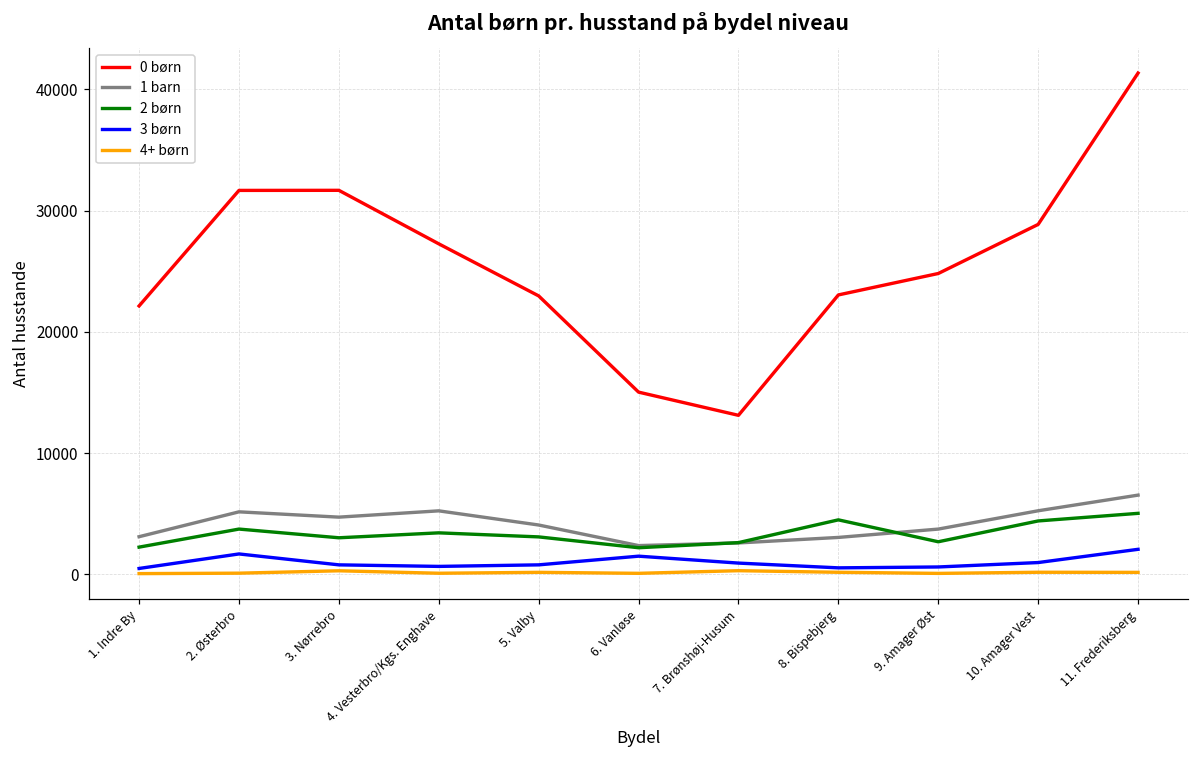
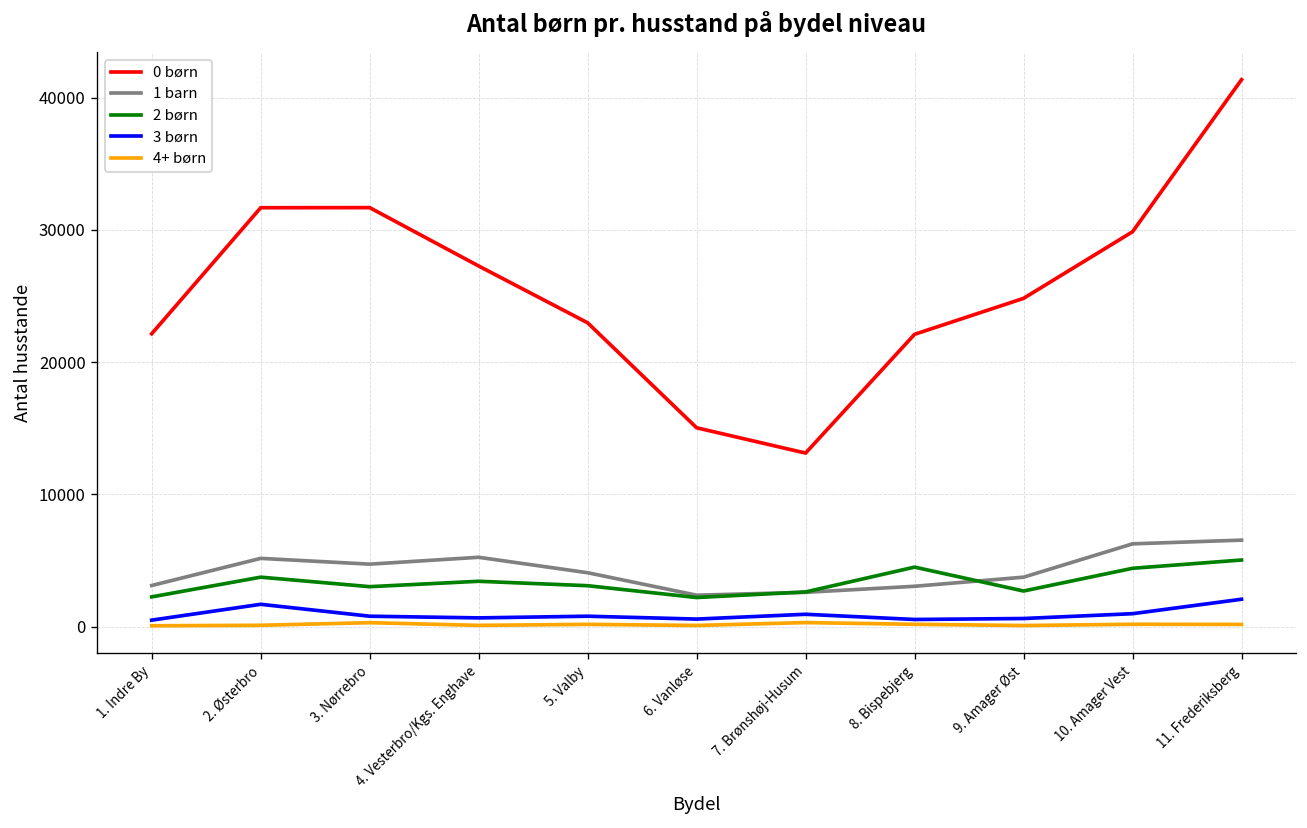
  {
    "0 børn": {
      "1. Indre By": 22100,
      "2. Østerbro": 31700,
      "3. Nørrebro": 31700,
      "4. Vesterbro/Kgs. Enghave": 27300,
      "5. Valby": 23000,
      "6. Vanløse": 15000,
      "7. Brønshøj-Husum": 13100,
-     "8. Bispebjerg": 23100,
+     "8. Bispebjerg": 22100,
      "9. Amager Øst": 24800,
-     "10. Amager Vest": 28900,
+     "10. Amager Vest": 29900,
      "11. Frederiksberg": 41300
    },
    "1 barn": {
      "1. Indre By": 3100,
      "2. Østerbro": 5200,
      "3. Nørrebro": 4700,
      "4. Vesterbro/Kgs. Enghave": 5200,
      "5. Valby": 4100,
      "8. Bispebjerg": 3100,
      "9. Amager Øst": 3700,
-     "10. Amager Vest": 5300,
+     "10. Amager Vest": 6300,
      "11. Frederiksberg": 6500
    },
    "2 børn": {
      "1. Indre By": 2300,
      "2. Østerbro": 3700,
      "3. Nørrebro": 3000,
      "4. Vesterbro/Kgs. Enghave": 3400,
      "5. Valby": 3100,
      "8. Bispebjerg": 4500,
      "9. Amager Øst": 2700,
      "10. Amager Vest": 4400,
      "11. Frederiksberg": 5000
    },
    "3 børn": {
      "1. Indre By": 500,
      "2. Østerbro": 1700,
      "3. Nørrebro": 800,
      "4. Vesterbro/Kgs. Enghave": 700,
      "5. Valby": 800,
-     "6. Vanløse": 1500,
+     "6. Vanløse": 600,
      "7. Brønshøj-Husum": 900,
      "8. Bispebjerg": 500,
      "9. Amager Øst": 600,
      "10. Amager Vest": 1000,
      "11. Frederiksberg": 2100
    },
    "4+ børn": {
      "1. Indre By": 100,
      "2. Østerbro": 100,
      "3. Nørrebro": 300,
      "4. Vesterbro/Kgs. Enghave": 100,
      "5. Valby": 200,
      "6. Vanløse": 100,
      "7. Brønshøj-Husum": 300,
      "8. Bispebjerg": 200,
      "9. Amager Øst": 100,
      "10. Amager Vest": 200,
      "11. Frederiksberg": 200
    }
  }
